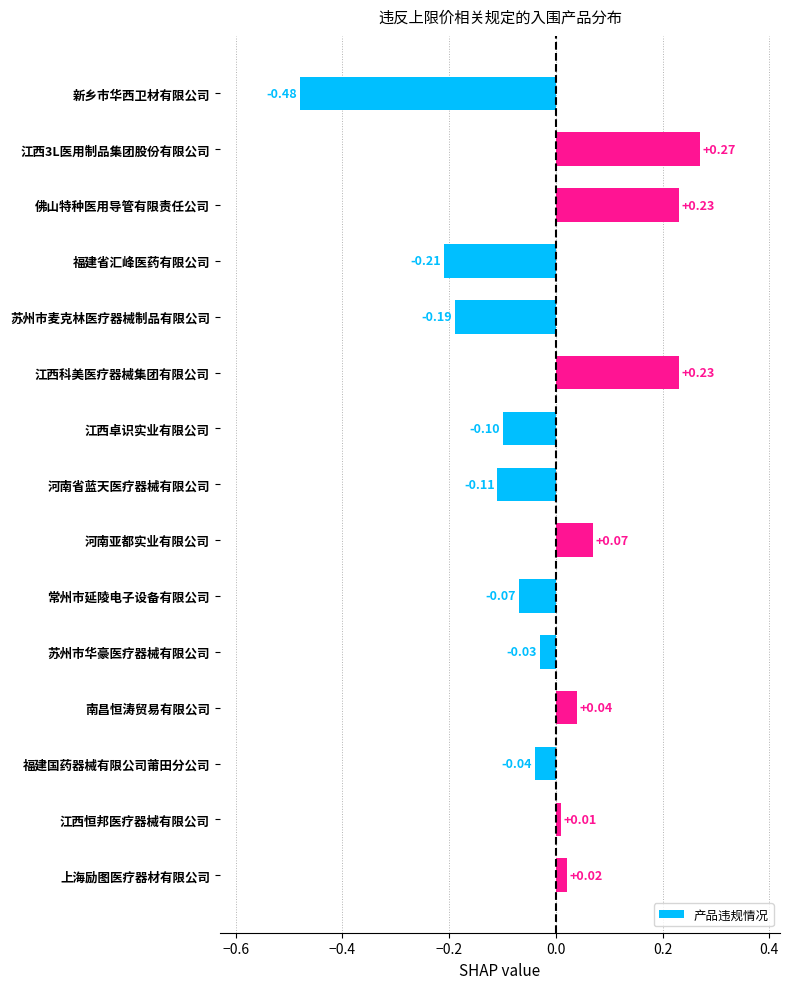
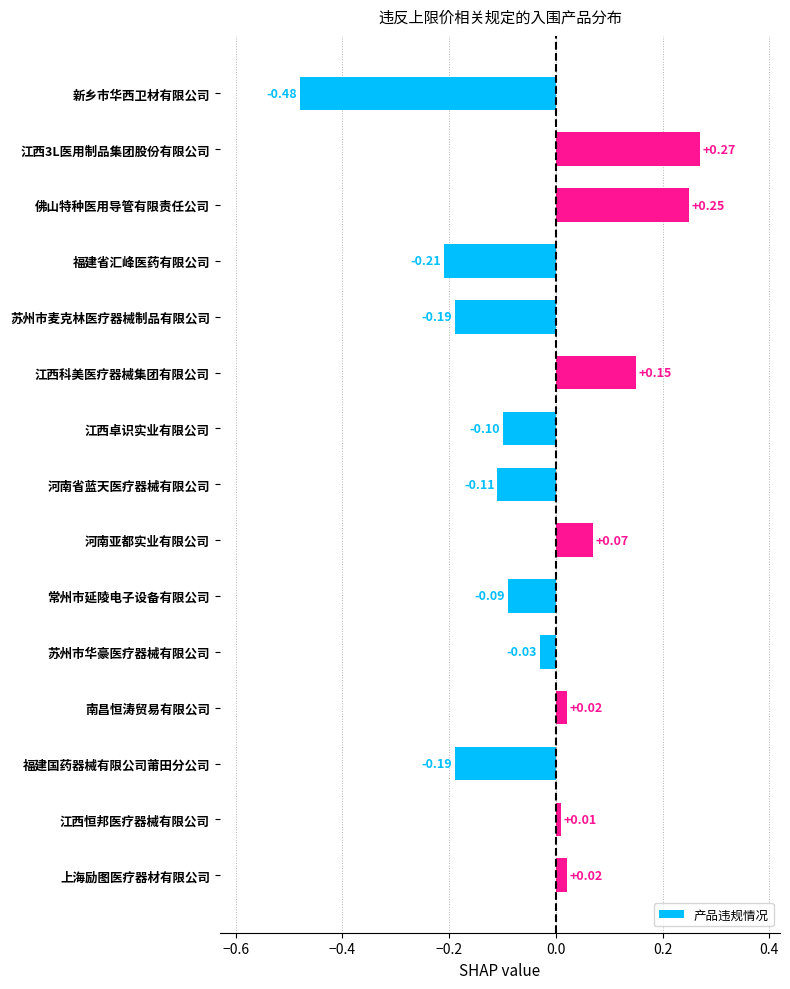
  {
    "新乡市华西卫材有限公司": "-0.48",
    "江西3L医用制品集团股份有限公司": "+0.27",
-   "佛山特种医用导管有限责任公司": "+0.23",
+   "佛山特种医用导管有限责任公司": "+0.25",
    "福建省汇峰医药有限公司": "-0.21",
    "苏州市麦克林医疗器械制品有限公司": "-0.19",
-   "江西科美医疗器械集团有限公司": "+0.23",
+   "江西科美医疗器械集团有限公司": "+0.15",
    "江西卓识实业有限公司": "-0.10",
    "河南省蓝天医疗器械有限公司": "-0.11",
    "河南亚都实业有限公司": "+0.07",
-   "常州市延陵电子设备有限公司": "-0.07",
+   "常州市延陵电子设备有限公司": "-0.09",
    "苏州市华豪医疗器械有限公司": "-0.03",
-   "南昌恒涛贸易有限公司": "+0.04",
-   "福建国药器械有限公司莆田分公司": "-0.04",
+   "南昌恒涛贸易有限公司": "+0.02",
+   "福建国药器械有限公司莆田分公司": "-0.19",
    "江西恒邦医疗器械有限公司": "+0.01",
    "上海励图医疗器材有限公司": "+0.02"
  }
